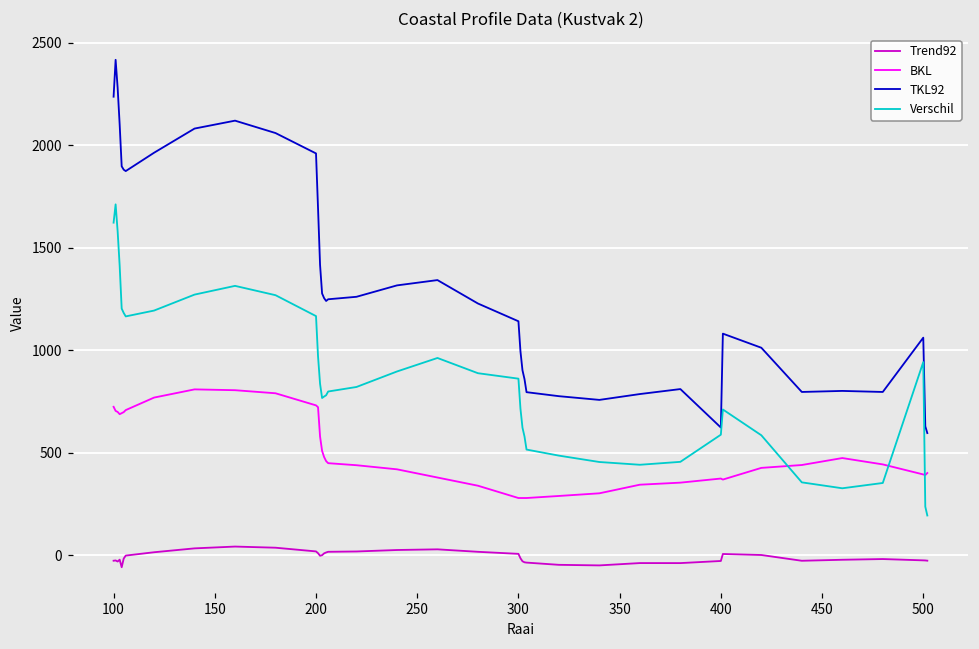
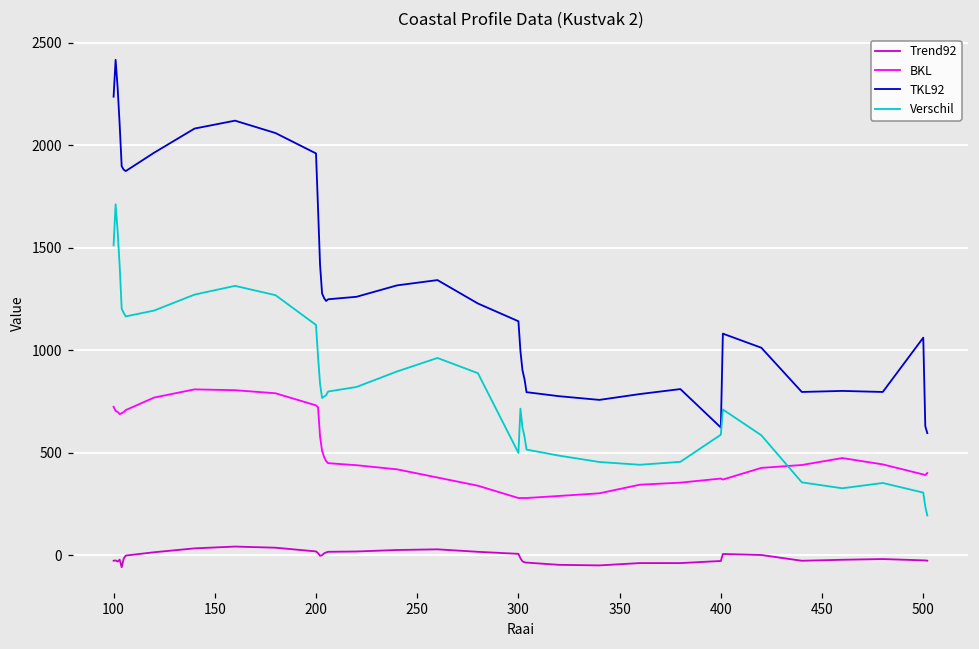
  {
    "Trend92": {
      "100": -30,
      "200": 20,
      "300": 10,
      "400": -30,
      "500": -20
    },
    "BKL": {
      "100": 730,
      "200": 730,
      "300": 280,
      "400": 380,
      "500": 400
    },
    "TKL92": {
      "100": 2240,
      "200": 1960,
      "300": 1140,
      "400": 620,
      "500": 1060
    },
    "Verschil": {
-     "100": 1620,
-     "200": 1170,
-     "300": 860,
+     "100": 1510,
+     "200": 1120,
+     "300": 500,
      "400": 590,
-     "500": 940
+     "500": 310
    }
  }
